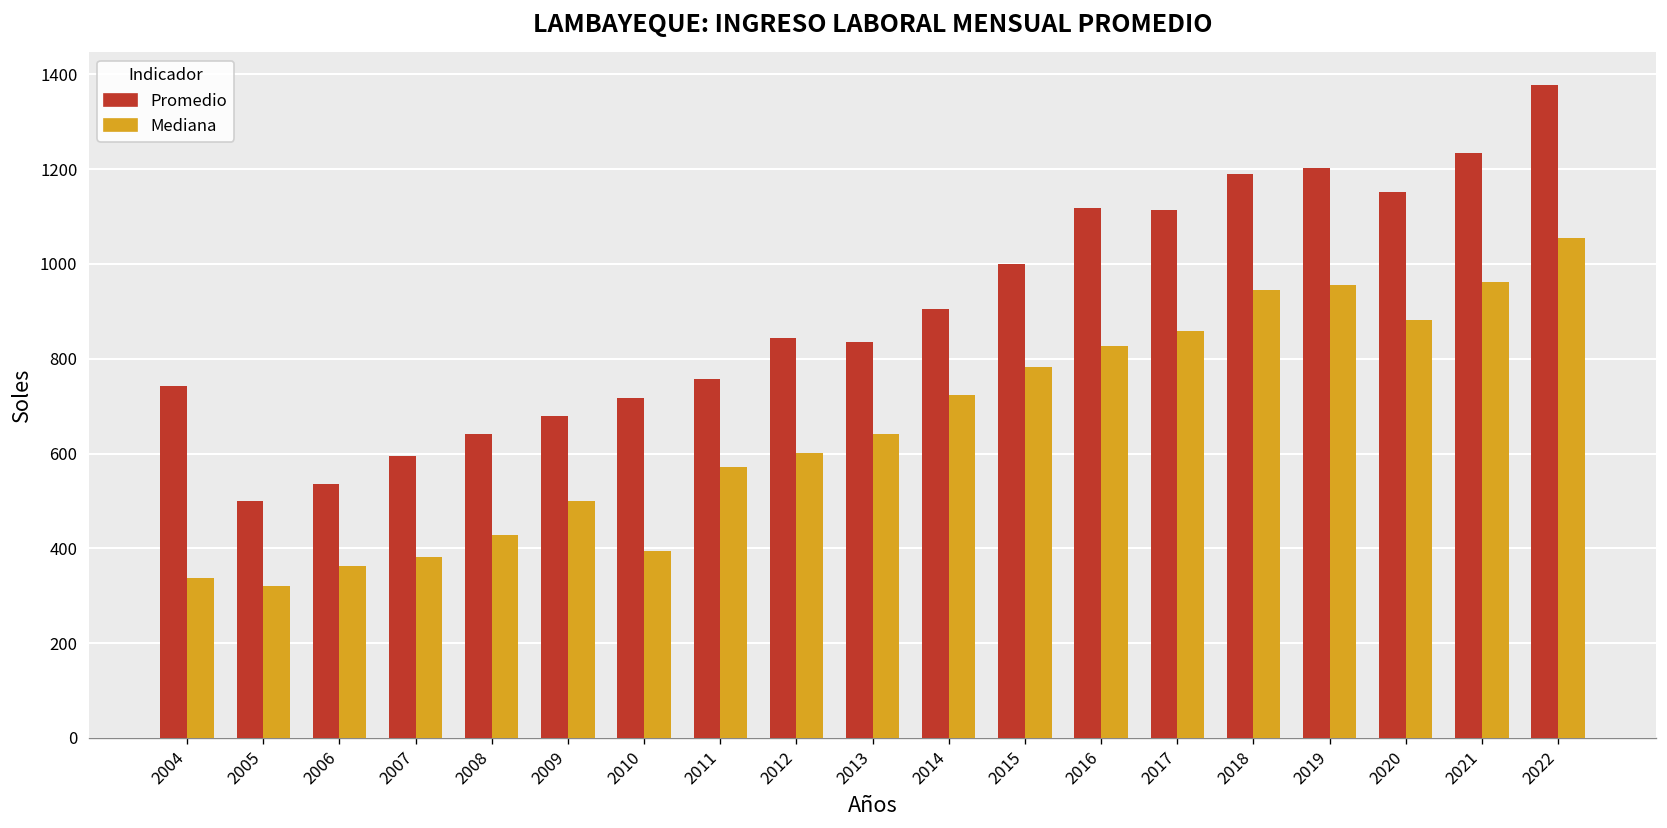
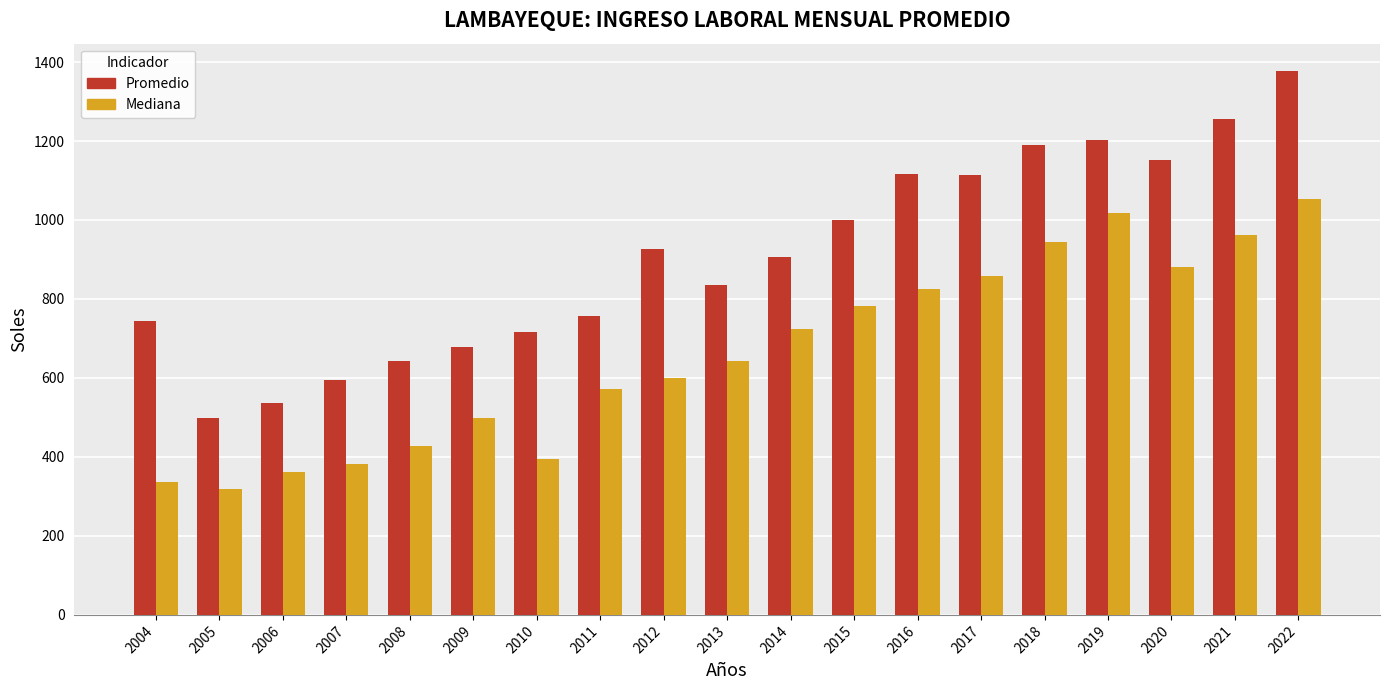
  {
    "Promedio": {
      "2004": 740,
      "2005": 500,
      "2006": 540,
      "2007": 590,
      "2008": 640,
      "2009": 680,
      "2010": 720,
      "2011": 760,
-     "2012": 840,
+     "2012": 930,
      "2013": 840,
      "2014": 910,
      "2015": 1000,
      "2016": 1120,
      "2017": 1110,
      "2018": 1190,
      "2019": 1200,
      "2020": 1150,
-     "2021": 1230,
+     "2021": 1260,
      "2022": 1380
    },
    "Mediana": {
      "2004": 340,
      "2005": 320,
      "2006": 360,
      "2007": 380,
      "2008": 430,
      "2009": 500,
      "2010": 390,
      "2011": 570,
      "2012": 600,
      "2013": 640,
      "2014": 720,
      "2015": 780,
      "2016": 830,
      "2017": 860,
      "2018": 940,
-     "2019": 960,
+     "2019": 1020,
      "2020": 880,
      "2021": 960,
      "2022": 1050
    }
  }
